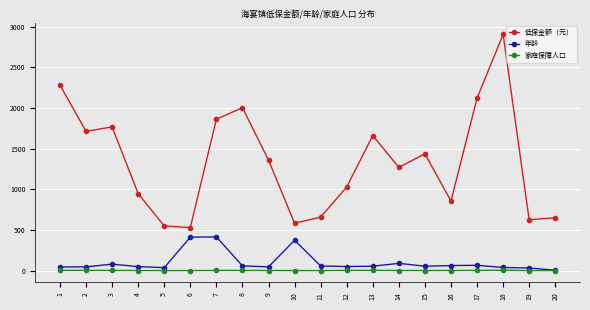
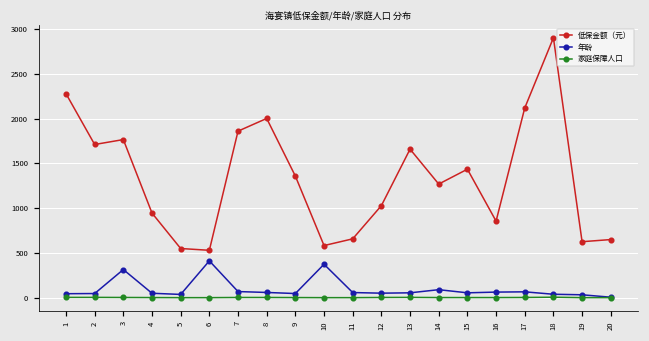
  {
    "低保金额（元）": {
      "1": 2300,
      "2": 1700,
      "3": 1800,
      "4": 900,
      "5": 600,
      "6": 500,
      "7": 1900,
      "8": 2000,
      "9": 1400,
      "10": 600,
      "11": 700,
      "12": 1000,
      "13": 1700,
      "14": 1300,
      "15": 1400,
      "16": 900,
      "17": 2100,
      "18": 2900,
      "19": 600,
      "20": 700
    },
    "年龄": {
      "1": 0,
      "2": 0,
-     "3": 100,
+     "3": 300,
      "4": 100,
      "5": 0,
      "6": 400,
-     "7": 400,
+     "7": 100,
      "8": 100,
      "9": 0,
      "10": 400,
      "11": 100,
      "12": 100,
      "13": 100,
      "14": 100,
      "15": 100,
      "16": 100,
      "17": 100,
      "18": 0,
      "19": 0
    },
    "家庭保障人口": {
      "1": 0,
      "2": 0,
      "3": 0,
      "4": 0,
      "5": 0,
      "6": 0,
      "7": 0,
      "8": 0,
      "9": 0,
      "10": 0,
      "11": 0,
      "12": 0,
      "13": 0,
      "14": 0,
      "15": 0,
      "16": 0,
      "17": 0,
      "18": 0,
      "19": 0
    }
  }
